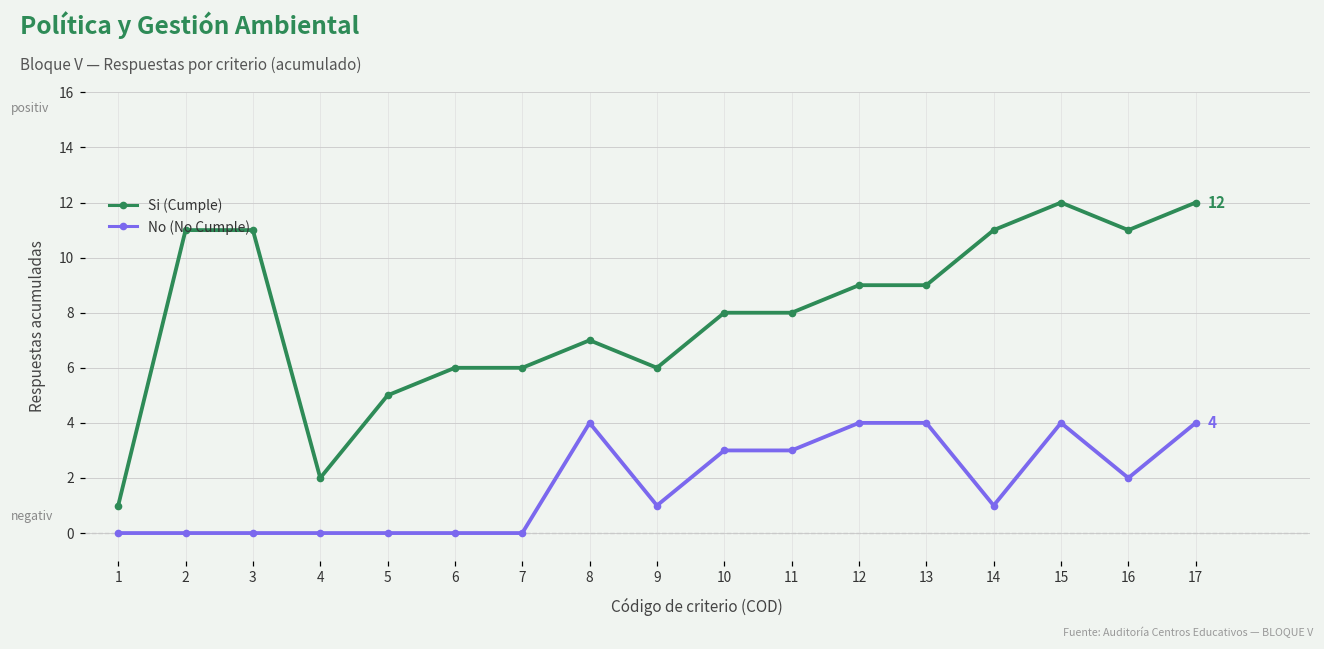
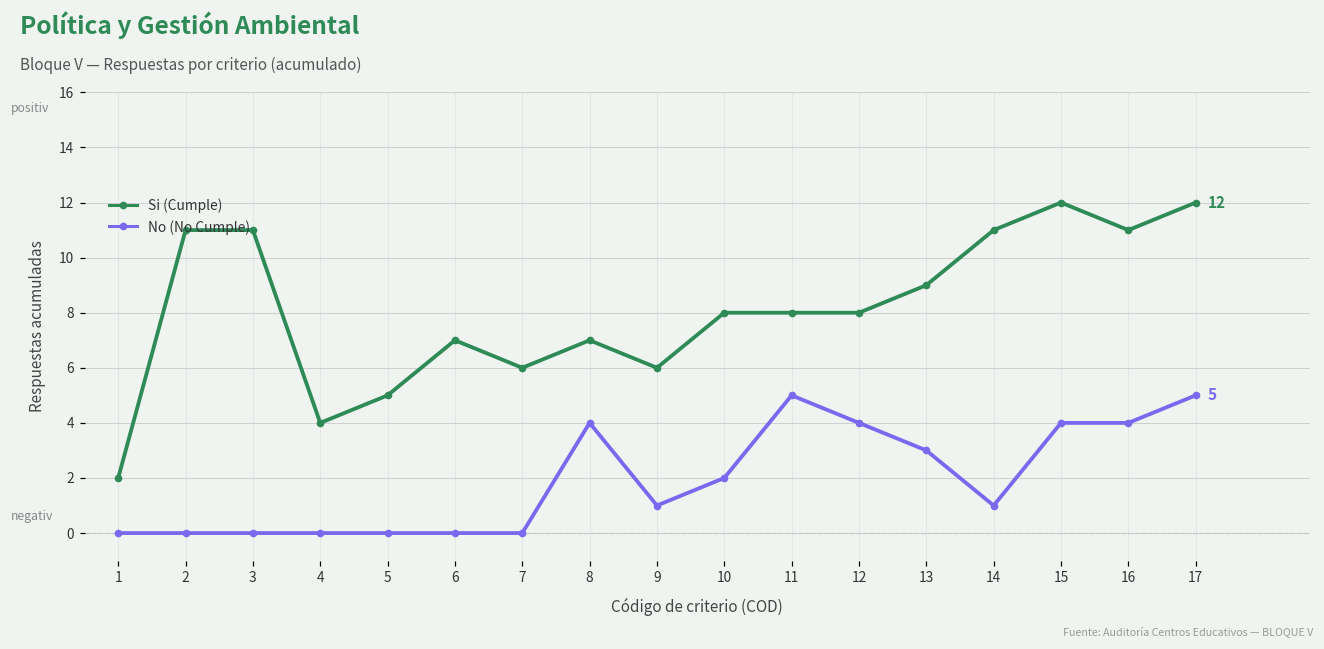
  {
    "Si (Cumple)": {
-     "1": 1,
+     "1": 2,
      "2": 11,
      "3": 11,
-     "4": 2,
+     "4": 4,
      "5": 5,
-     "6": 6,
+     "6": 7,
      "7": 6,
      "8": 7,
      "9": 6,
      "10": 8,
      "11": 8,
-     "12": 9,
+     "12": 8,
      "13": 9,
      "14": 11,
      "15": 12,
      "16": 11
    },
    "No (No Cumple)": {
-     "10": 3,
-     "11": 3,
-     "13": 4,
-     "16": 2,
-     "17": 4
+     "10": 2,
+     "11": 5,
+     "13": 3,
+     "16": 4,
+     "17": 5
    }
  }
